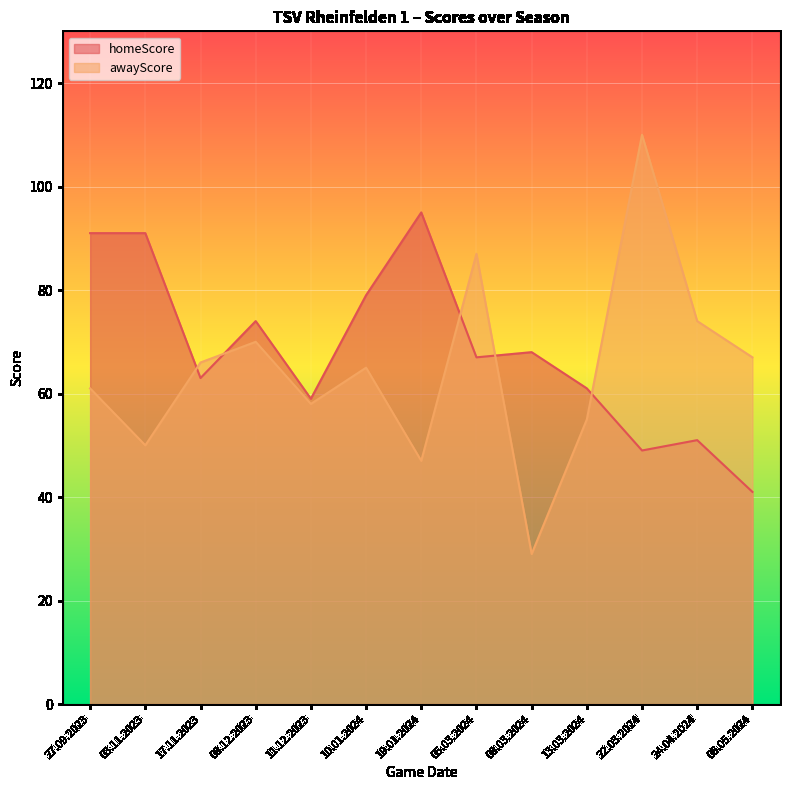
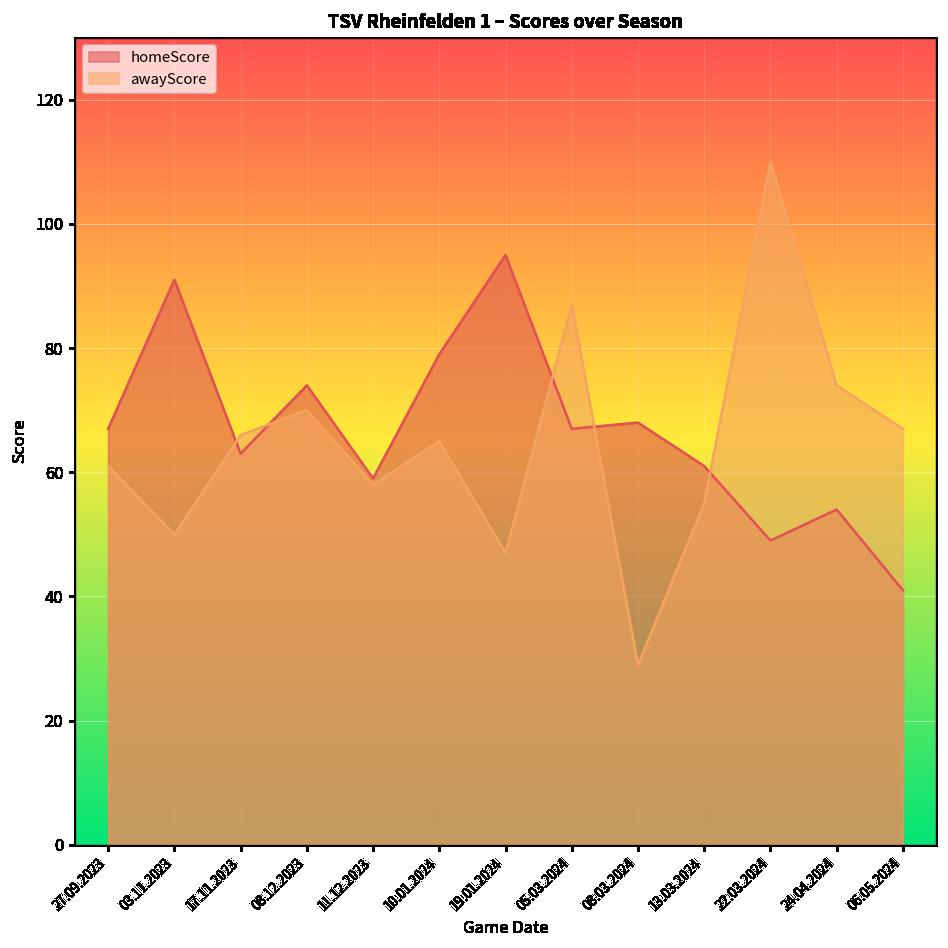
  {
    "homeScore": {
-     "27.09.2023": 91,
+     "27.09.2023": 67,
      "03.11.2023": 91,
      "17.11.2023": 63,
      "08.12.2023": 74,
      "11.12.2023": 59,
      "10.01.2024": 79,
      "19.01.2024": 95,
      "05.03.2024": 67,
      "08.03.2024": 68,
      "13.03.2024": 61,
      "22.03.2024": 49,
-     "24.04.2024": 51,
+     "24.04.2024": 54,
      "06.05.2024": 41
    },
    "awayScore": {
      "27.09.2023": 61,
      "03.11.2023": 50,
      "17.11.2023": 66,
      "08.12.2023": 70,
      "11.12.2023": 58,
      "10.01.2024": 65,
      "19.01.2024": 47,
      "05.03.2024": 87,
      "08.03.2024": 29,
      "13.03.2024": 55,
      "22.03.2024": 110,
      "24.04.2024": 74,
      "06.05.2024": 67
    }
  }
